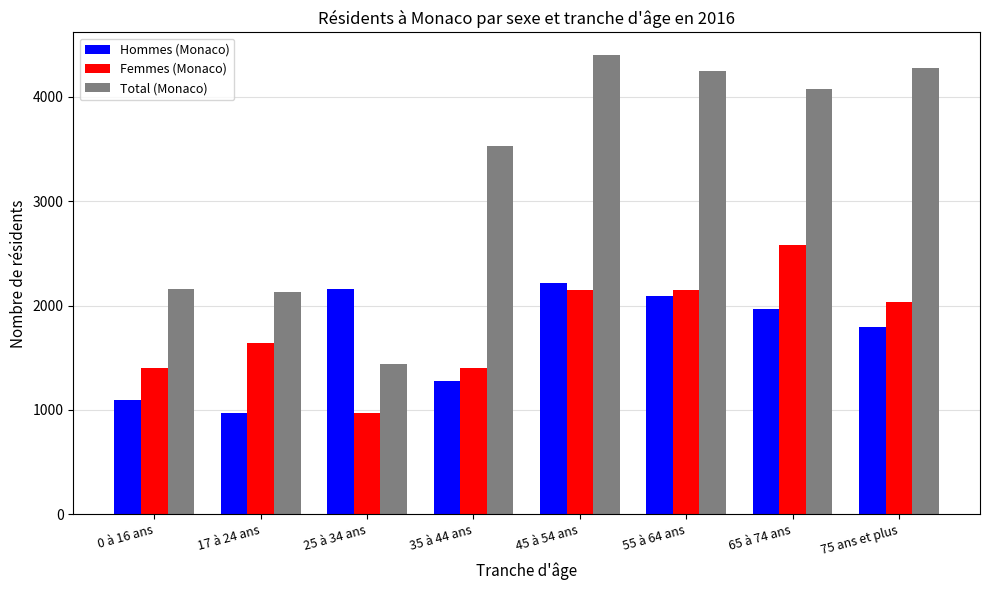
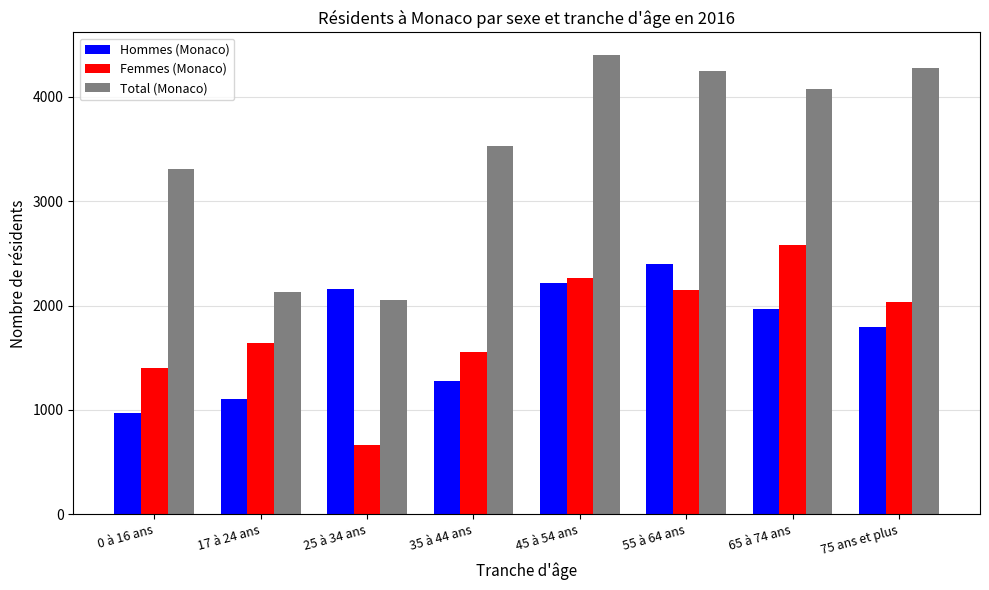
  {
    "Hommes (Monaco)": {
-     "0 à 16 ans": 1100,
-     "17 à 24 ans": 970,
+     "0 à 16 ans": 970,
+     "17 à 24 ans": 1100,
      "25 à 34 ans": 2160,
      "35 à 44 ans": 1270,
      "45 à 54 ans": 2220,
-     "55 à 64 ans": 2100,
+     "55 à 64 ans": 2400,
      "65 à 74 ans": 1970,
      "75 ans et plus": 1800
    },
    "Femmes (Monaco)": {
      "0 à 16 ans": 1410,
      "17 à 24 ans": 1640,
-     "25 à 34 ans": 970,
-     "35 à 44 ans": 1400,
-     "45 à 54 ans": 2150,
+     "25 à 34 ans": 670,
+     "35 à 44 ans": 1560,
+     "45 à 54 ans": 2270,
      "55 à 64 ans": 2150,
      "65 à 74 ans": 2580,
      "75 ans et plus": 2030
    },
    "Total (Monaco)": {
-     "0 à 16 ans": 2160,
+     "0 à 16 ans": 3310,
      "17 à 24 ans": 2130,
-     "25 à 34 ans": 1440,
+     "25 à 34 ans": 2050,
      "35 à 44 ans": 3530,
      "45 à 54 ans": 4400,
      "55 à 64 ans": 4240,
      "65 à 74 ans": 4070,
      "75 ans et plus": 4270
    }
  }
